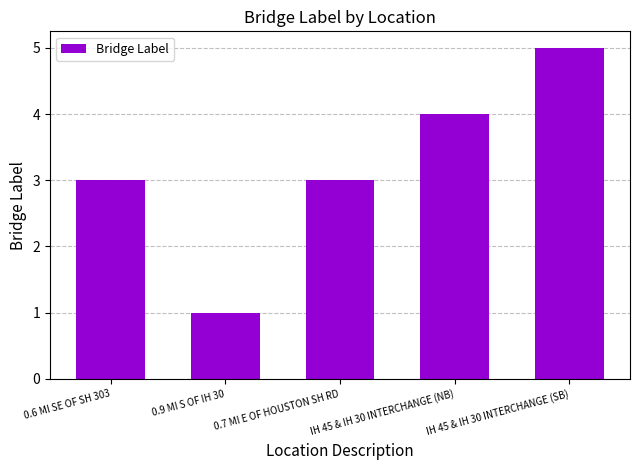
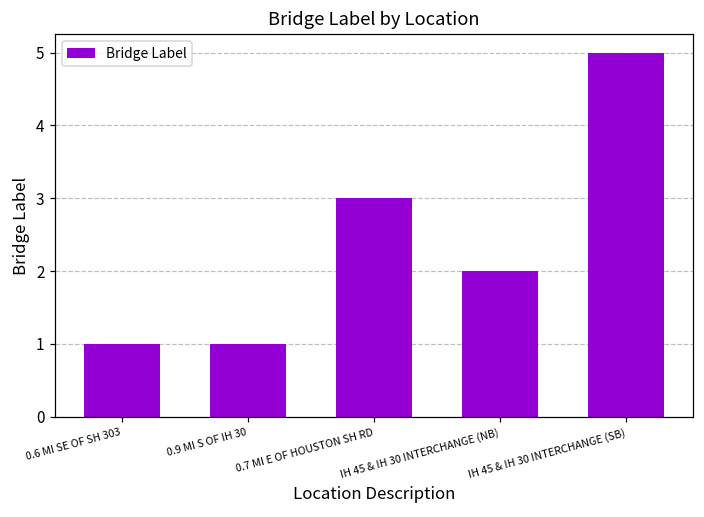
  {
-   "0.6 MI SE OF SH 303": 3,
+   "0.6 MI SE OF SH 303": 1,
    "0.9 MI S OF IH 30": 1,
    "0.7 MI E OF HOUSTON SH RD": 3,
-   "IH 45 & IH 30 INTERCHANGE (NB)": 4,
+   "IH 45 & IH 30 INTERCHANGE (NB)": 2,
    "IH 45 & IH 30 INTERCHANGE (SB)": 5
  }
